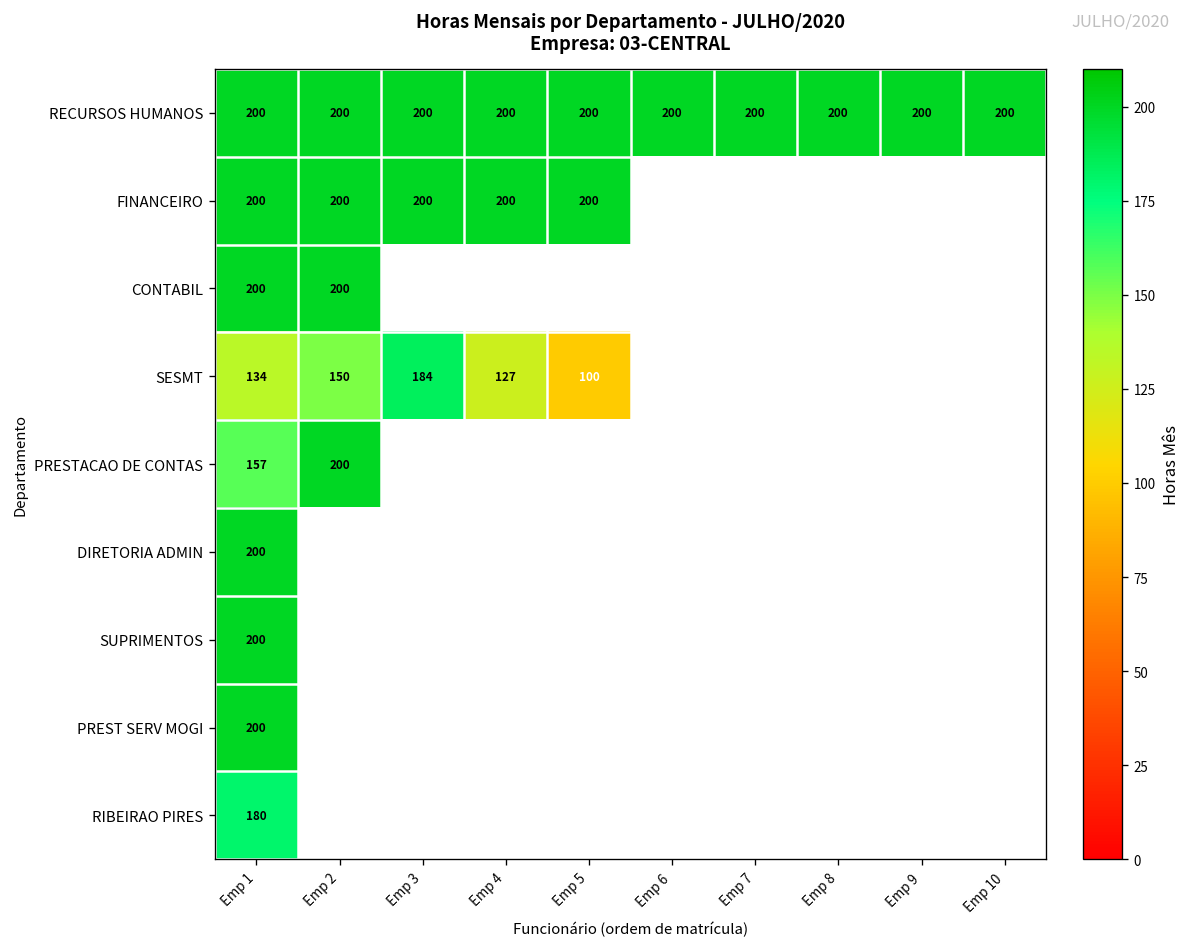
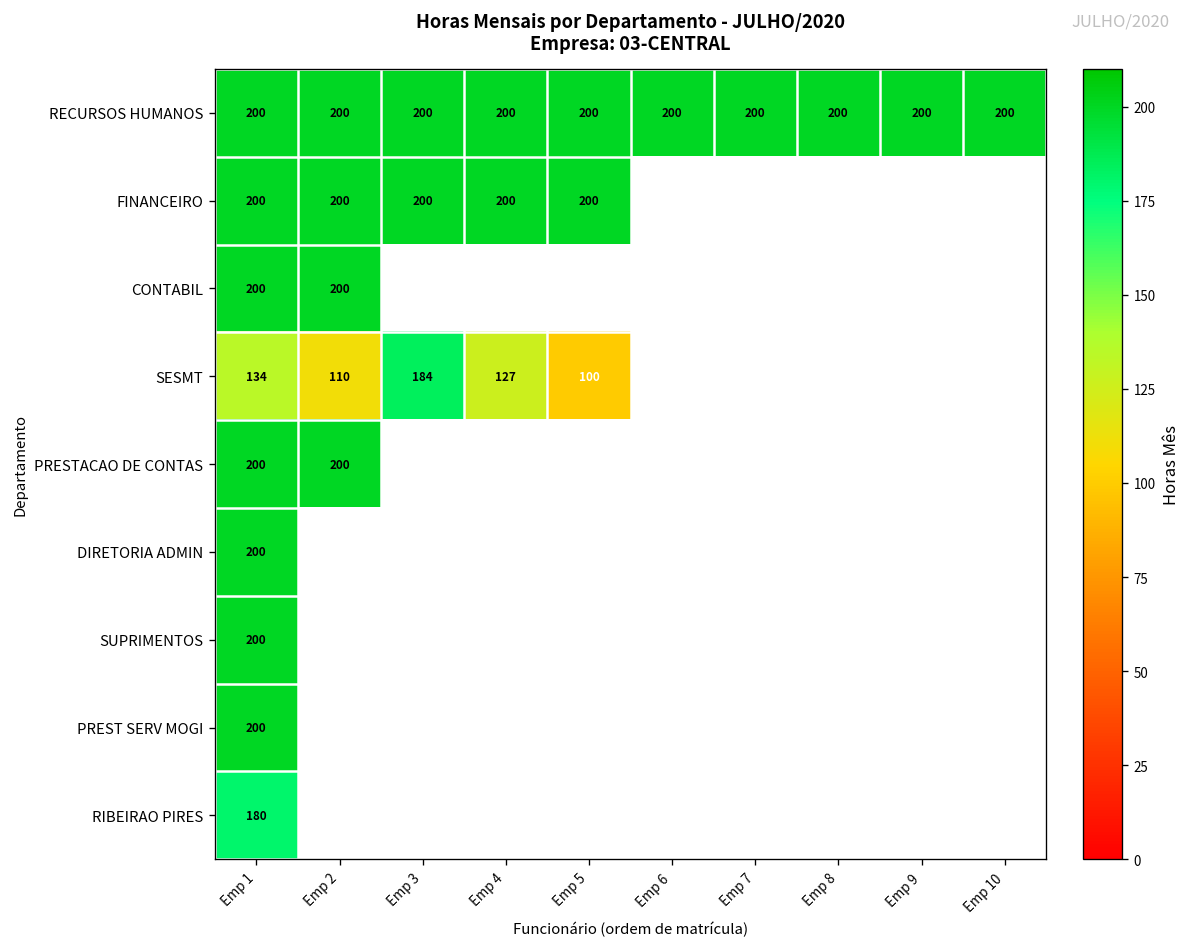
  {
    "RECURSOS HUMANOS": {
      "Emp 1": 200,
      "Emp 2": 200,
      "Emp 3": 200,
      "Emp 4": 200,
      "Emp 5": 200,
      "Emp 6": 200,
      "Emp 7": 200,
      "Emp 8": 200,
      "Emp 9": 200,
      "Emp 10": 200
    },
    "FINANCEIRO": {
      "Emp 1": 200,
      "Emp 2": 200,
      "Emp 3": 200,
      "Emp 4": 200,
      "Emp 5": 200
    },
    "CONTABIL": {
      "Emp 1": 200,
      "Emp 2": 200
    },
    "SESMT": {
      "Emp 1": 134,
-     "Emp 2": 150,
+     "Emp 2": 110,
      "Emp 3": 184,
      "Emp 4": 127,
      "Emp 5": 100
    },
    "PRESTACAO DE CONTAS": {
-     "Emp 1": 157,
+     "Emp 1": 200,
      "Emp 2": 200
    },
    "DIRETORIA ADMIN": {
      "Emp 1": 200
    },
    "SUPRIMENTOS": {
      "Emp 1": 200
    },
    "PREST SERV MOGI": {
      "Emp 1": 200
    },
    "RIBEIRAO PIRES": {
      "Emp 1": 180
    }
  }
